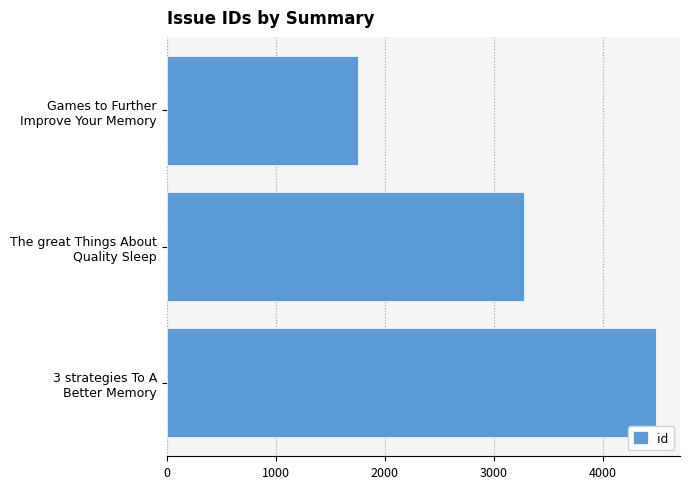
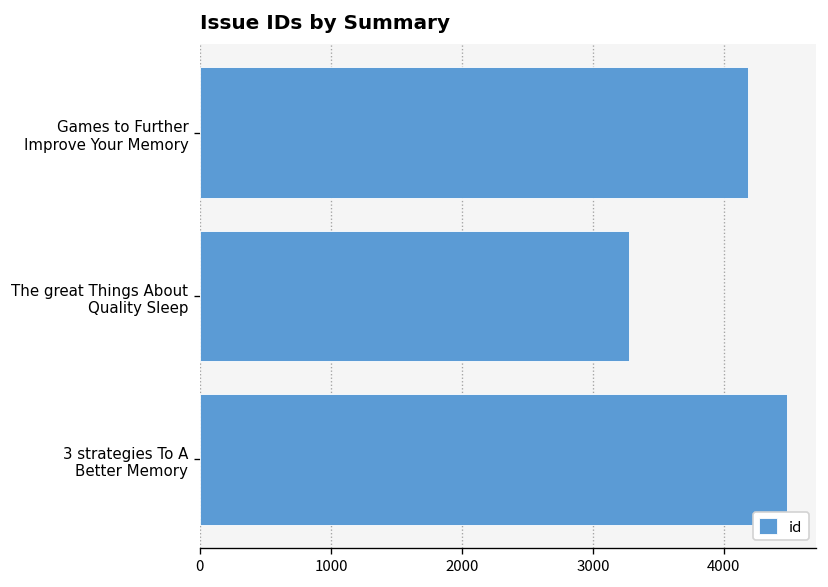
  {
-   "Games to Further Improve Your Memory": 1760,
+   "Games to Further Improve Your Memory": 4190,
    "The great Things About Quality Sleep": 3280,
    "3 strategies To A Better Memory": 4480
  }
